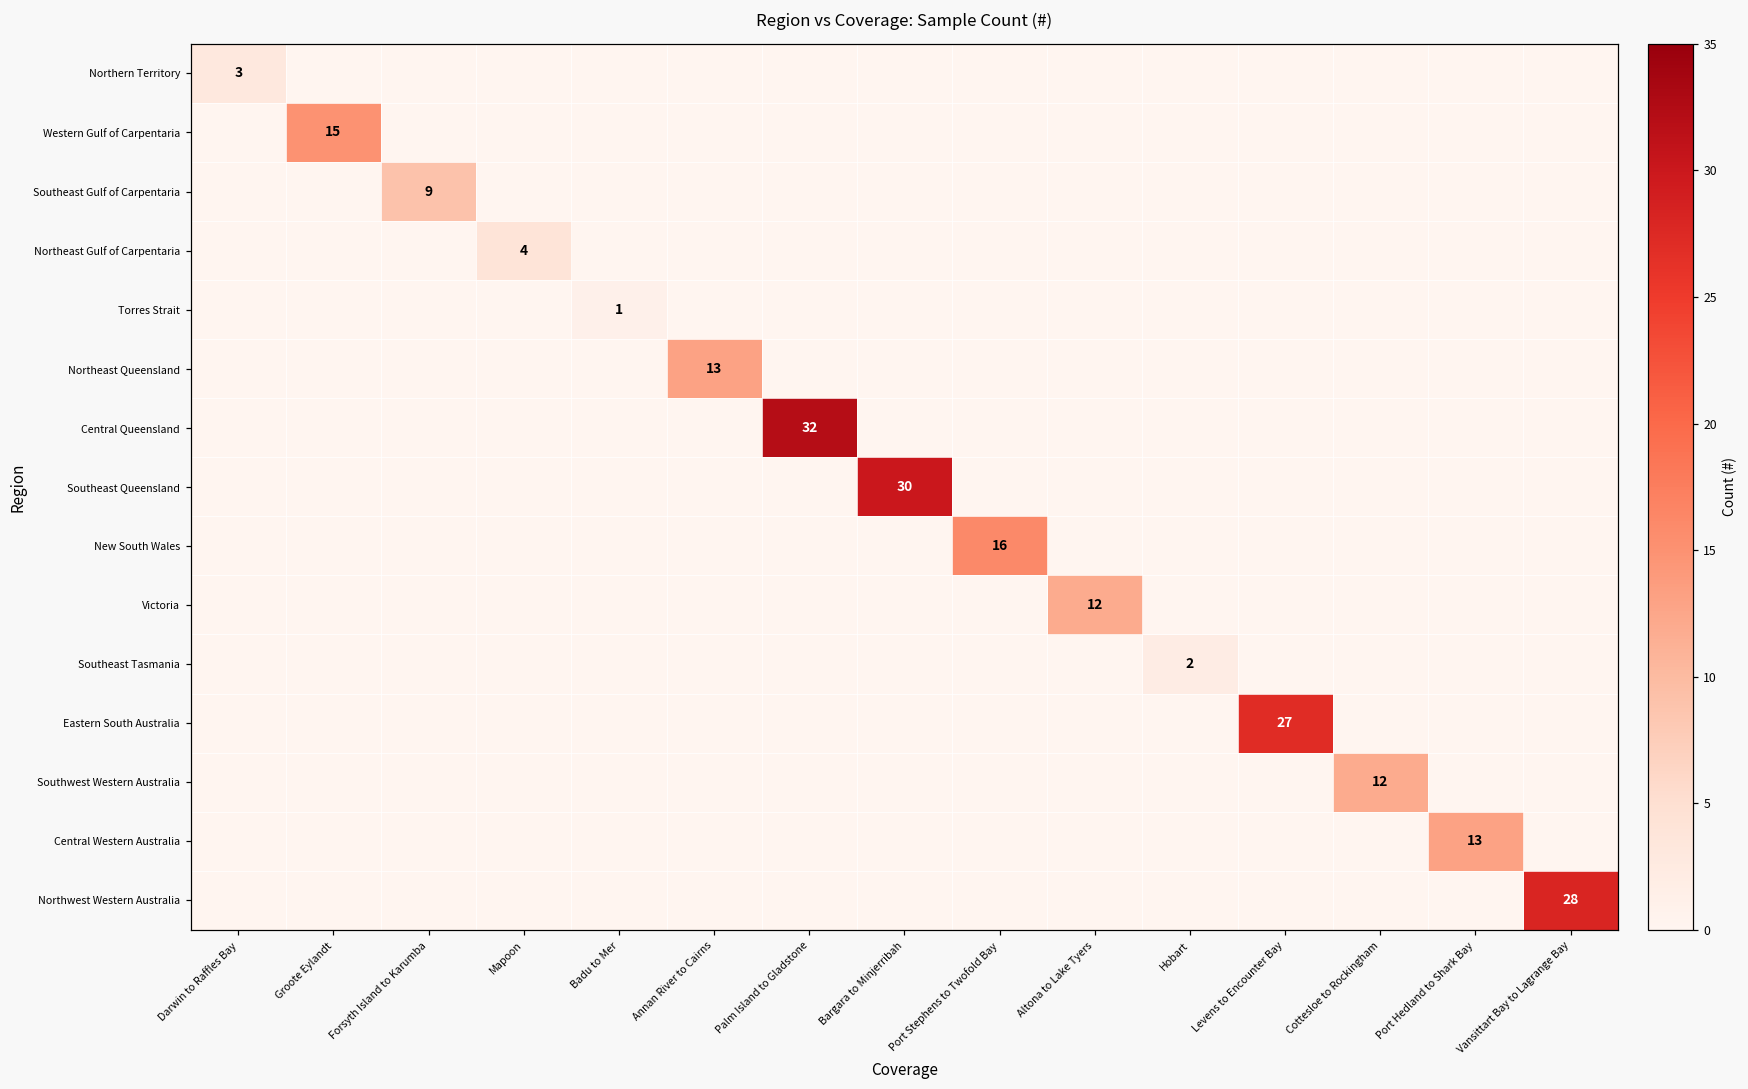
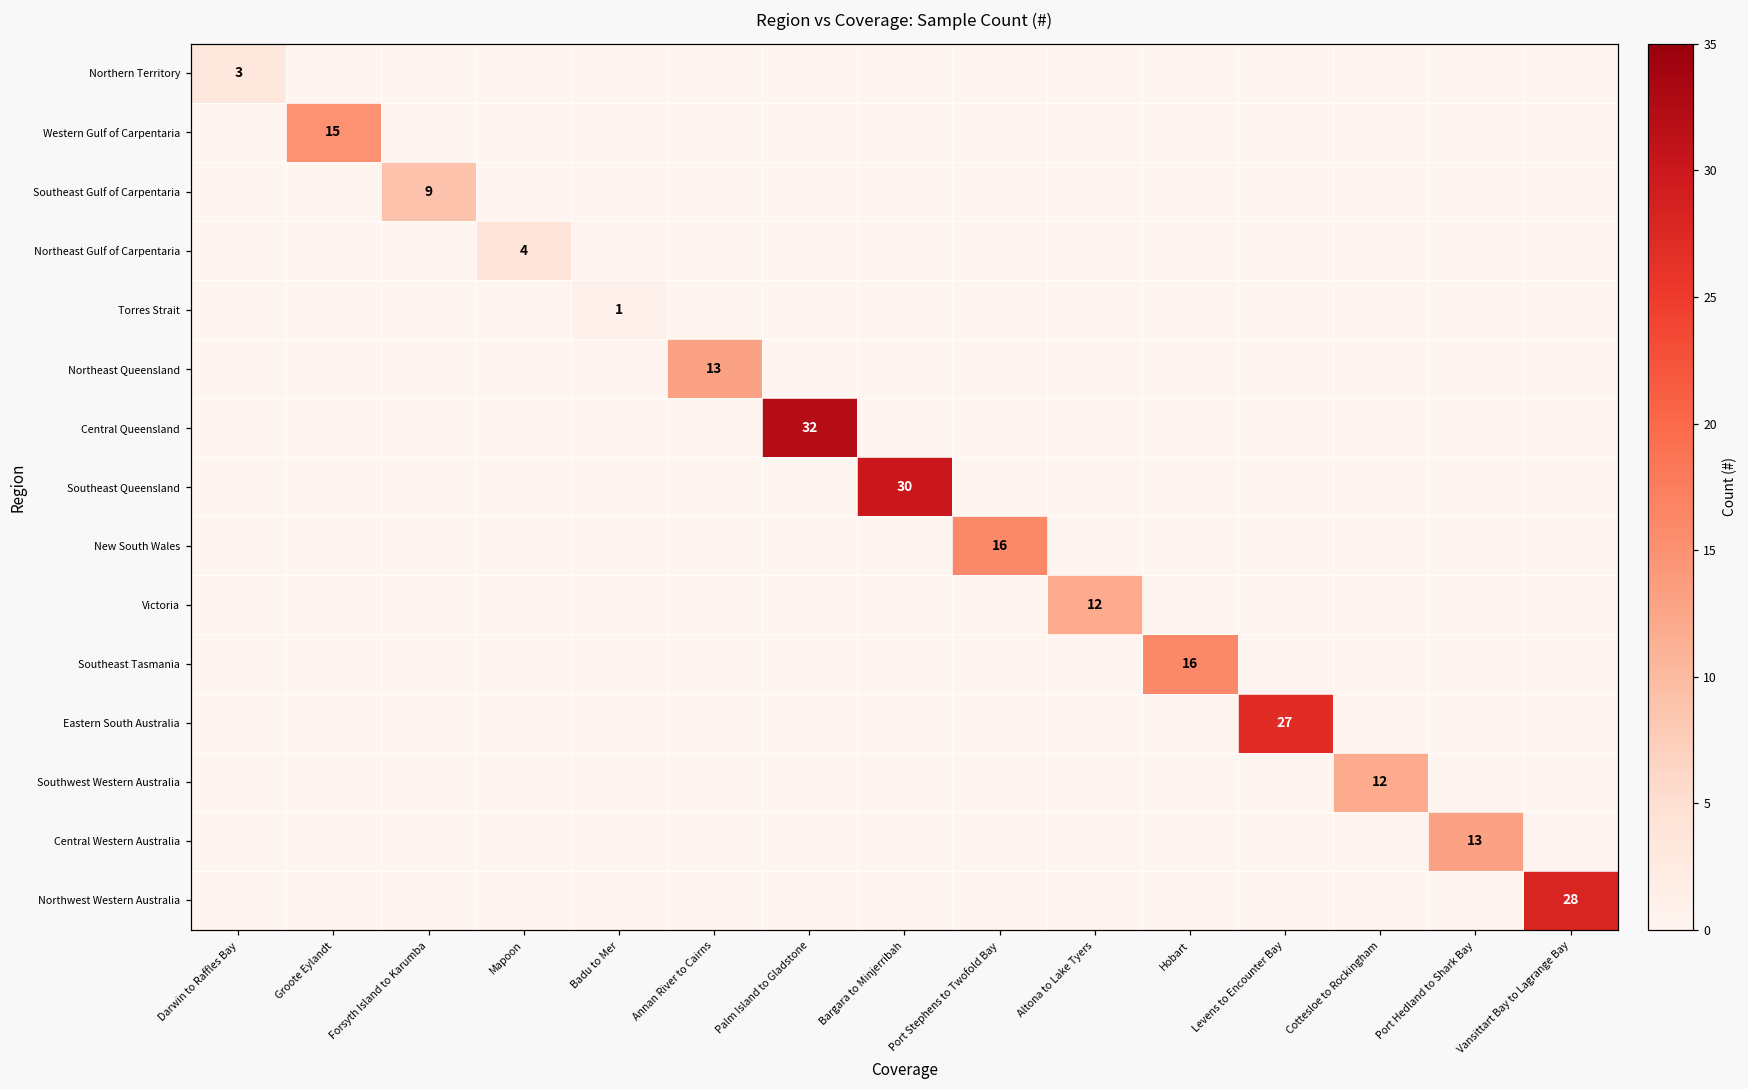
  {
    "Northern Territory": {
      "Darwin to Raffles Bay": 3
    },
    "Western Gulf of Carpentaria": {
      "Groote Eylandt": 15
    },
    "Southeast Gulf of Carpentaria": {
      "Forsyth Island to Karumba": 9
    },
    "Northeast Gulf of Carpentaria": {
      "Mapoon": 4
    },
    "Torres Strait": {
      "Badu to Mer": 1
    },
    "Northeast Queensland": {
      "Annan River to Cairns": 13
    },
    "Central Queensland": {
      "Palm Island to Gladstone": 32
    },
    "Southeast Queensland": {
      "Bargara to Minjerribah": 30
    },
    "New South Wales": {
      "Port Stephens to Twofold Bay": 16
    },
    "Victoria": {
      "Altona to Lake Tyers": 12
    },
    "Southeast Tasmania": {
-     "Hobart": 2
+     "Hobart": 16
    },
    "Eastern South Australia": {
      "Levens to Encounter Bay": 27
    },
    "Southwest Western Australia": {
      "Cottesloe to Rockingham": 12
    },
    "Central Western Australia": {
      "Port Hedland to Shark Bay": 13
    },
    "Northwest Western Australia": {
      "Vansittart Bay to Lagrange Bay": 28
    }
  }
